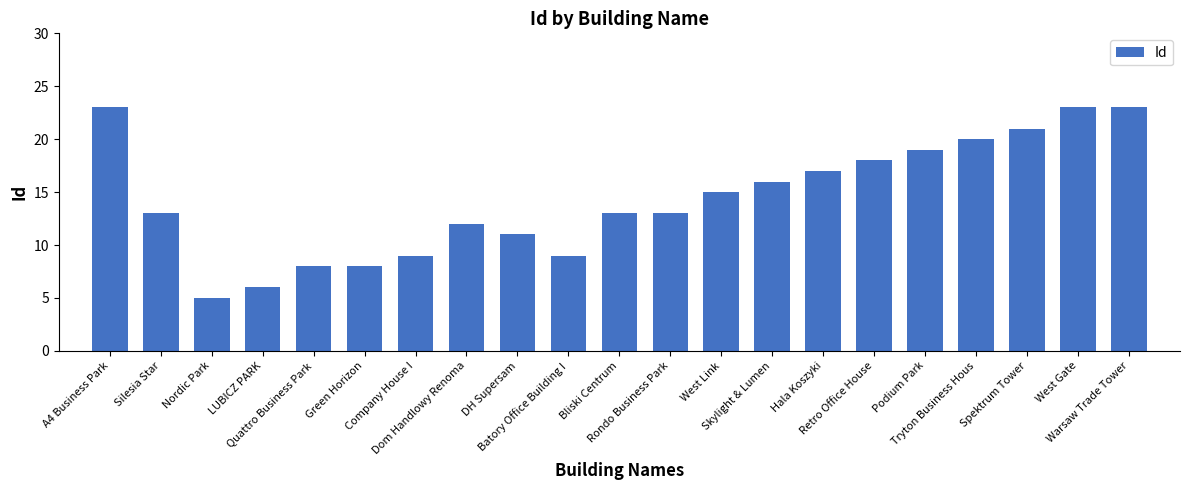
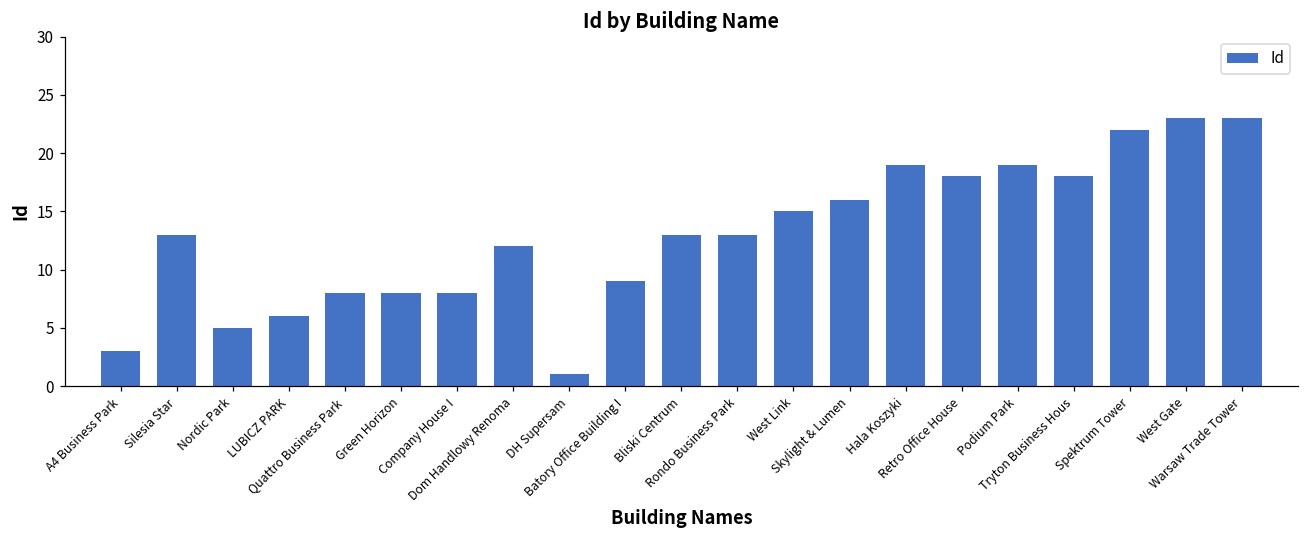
  {
-   "A4 Business Park": 23,
+   "A4 Business Park": 3,
    "Silesia Star": 13,
    "Nordic Park": 5,
    "LUBICZ PARK": 6,
    "Quattro Business Park": 8,
    "Green Horizon": 8,
-   "Company House I": 9,
+   "Company House I": 8,
    "Dom Handlowy Renoma": 12,
-   "DH Supersam": 11,
+   "DH Supersam": 1,
    "Batory Office Building I": 9,
    "Bliski Centrum": 13,
    "Rondo Business Park": 13,
    "West Link": 15,
    "Skylight & Lumen": 16,
-   "Hala Koszyki": 17,
+   "Hala Koszyki": 19,
    "Retro Office House": 18,
    "Podium Park": 19,
-   "Tryton Business Hous": 20,
-   "Spektrum Tower": 21,
+   "Tryton Business Hous": 18,
+   "Spektrum Tower": 22,
    "West Gate": 23,
    "Warsaw Trade Tower": 23
  }
